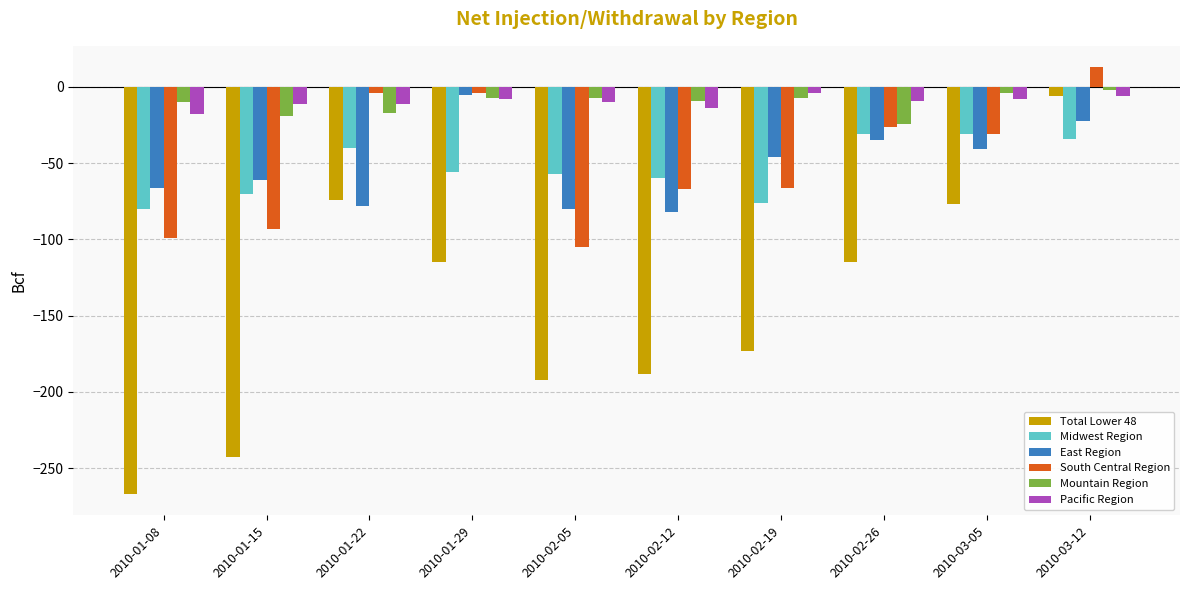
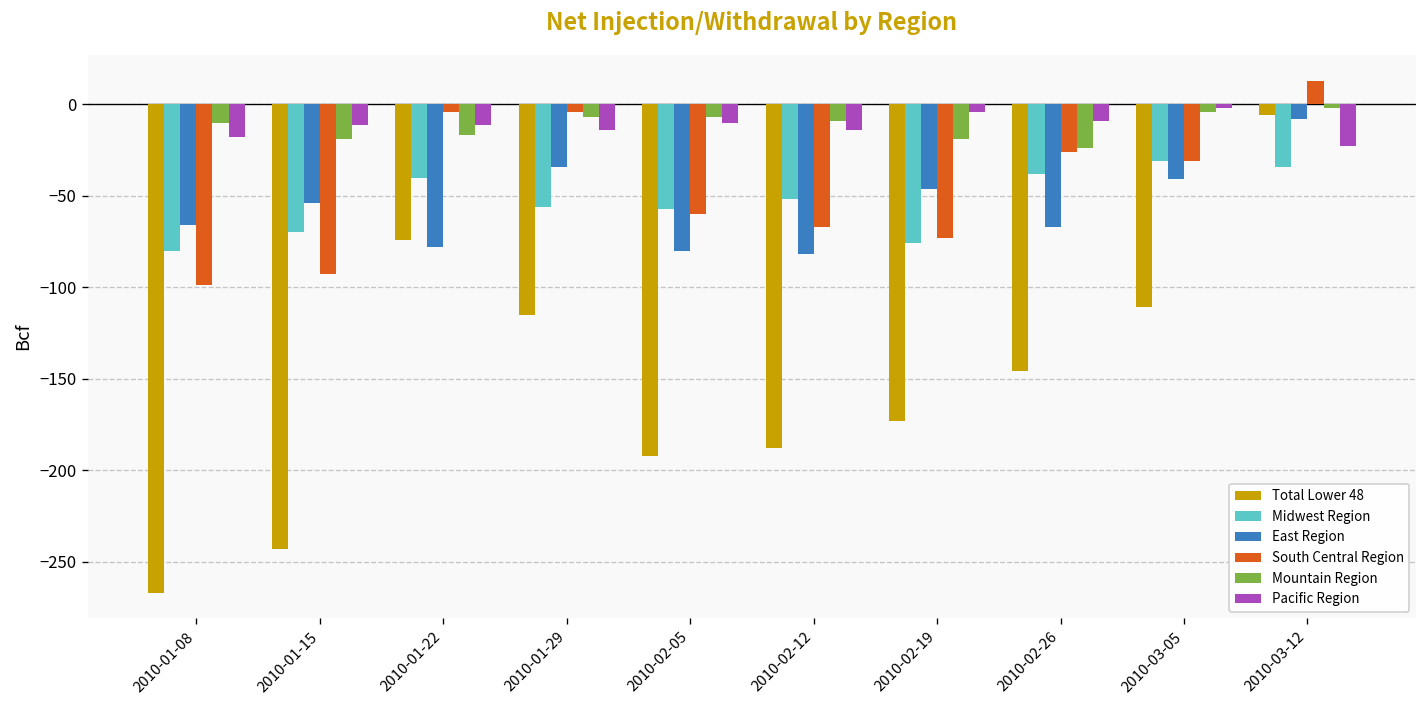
  {
    "Total Lower 48": {
      "2010-01-08": -267,
      "2010-01-15": -243,
      "2010-01-22": -74,
      "2010-01-29": -115,
      "2010-02-05": -192,
      "2010-02-12": -188,
      "2010-02-19": -173,
-     "2010-02-26": -115,
-     "2010-03-05": -77,
+     "2010-02-26": -146,
+     "2010-03-05": -111,
      "2010-03-12": -6
    },
    "Midwest Region": {
      "2010-01-08": -80,
      "2010-01-15": -70,
      "2010-01-22": -40,
      "2010-01-29": -56,
      "2010-02-05": -57,
-     "2010-02-12": -60,
+     "2010-02-12": -52,
      "2010-02-19": -76,
-     "2010-02-26": -31,
+     "2010-02-26": -38,
      "2010-03-05": -31,
      "2010-03-12": -34
    },
    "East Region": {
      "2010-01-08": -66,
-     "2010-01-15": -61,
+     "2010-01-15": -54,
      "2010-01-22": -78,
-     "2010-01-29": -5,
+     "2010-01-29": -34,
      "2010-02-05": -80,
      "2010-02-12": -82,
      "2010-02-19": -46,
-     "2010-02-26": -35,
+     "2010-02-26": -67,
      "2010-03-05": -41,
-     "2010-03-12": -22
+     "2010-03-12": -8
    },
    "South Central Region": {
      "2010-01-08": -99,
      "2010-01-15": -93,
      "2010-01-22": -4,
      "2010-01-29": -4,
-     "2010-02-05": -105,
+     "2010-02-05": -60,
      "2010-02-12": -67,
-     "2010-02-19": -66,
+     "2010-02-19": -73,
      "2010-02-26": -26,
      "2010-03-05": -31,
      "2010-03-12": 13
    },
    "Mountain Region": {
      "2010-01-08": -10,
      "2010-01-15": -19,
      "2010-01-22": -17,
      "2010-01-29": -7,
      "2010-02-05": -7,
      "2010-02-12": -9,
-     "2010-02-19": -7,
+     "2010-02-19": -19,
      "2010-02-26": -24,
      "2010-03-05": -4,
      "2010-03-12": -2
    },
    "Pacific Region": {
      "2010-01-08": -18,
      "2010-01-15": -11,
      "2010-01-22": -11,
-     "2010-01-29": -8,
+     "2010-01-29": -14,
      "2010-02-05": -10,
      "2010-02-12": -14,
      "2010-02-19": -4,
      "2010-02-26": -9,
-     "2010-03-05": -8,
-     "2010-03-12": -6
+     "2010-03-05": -2,
+     "2010-03-12": -23
    }
  }
